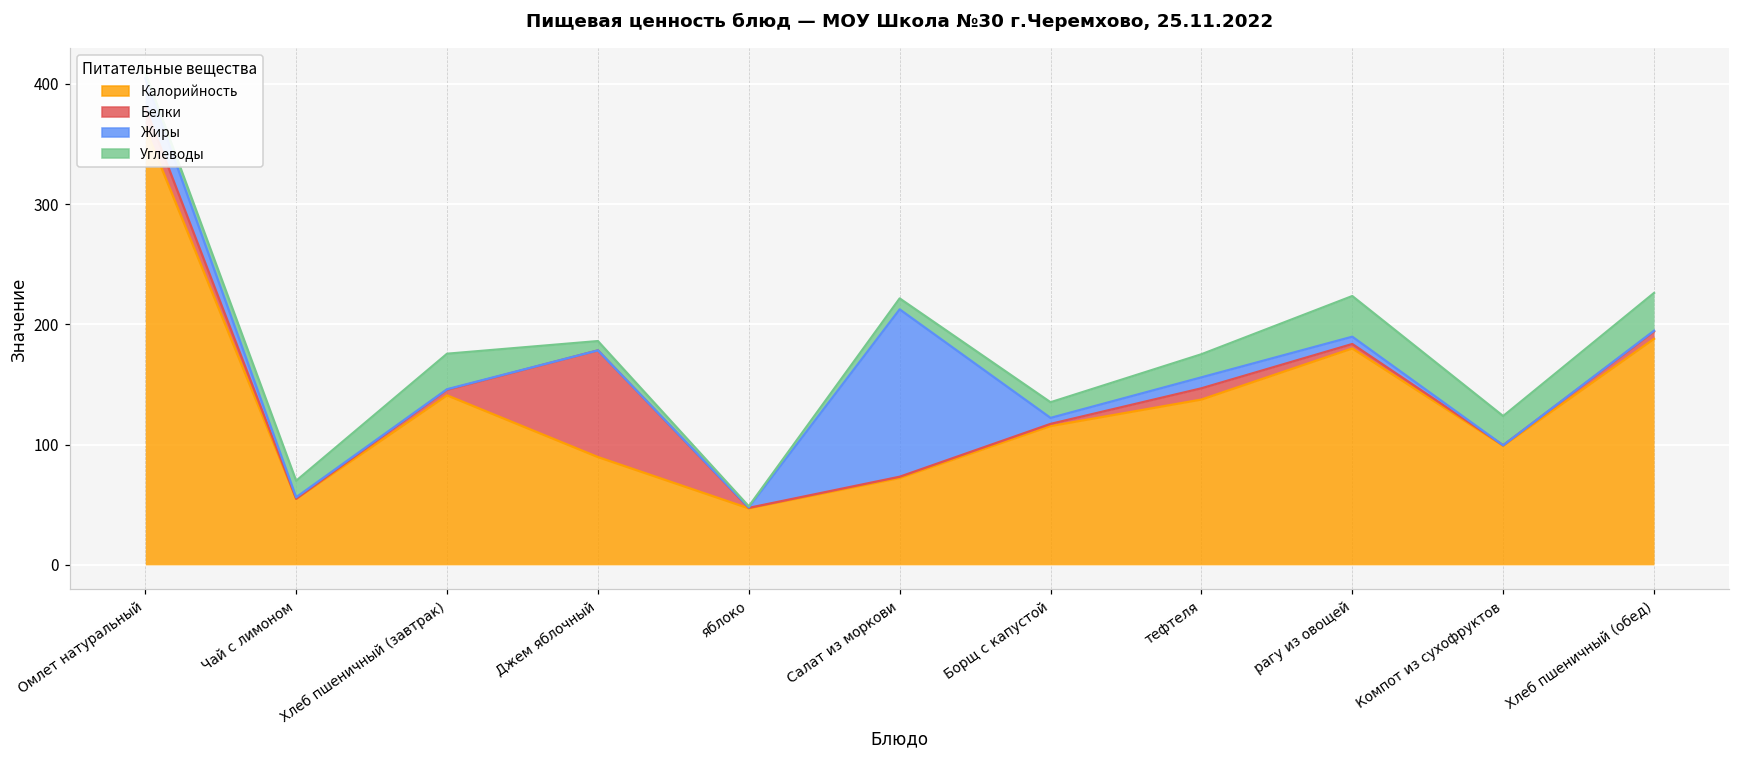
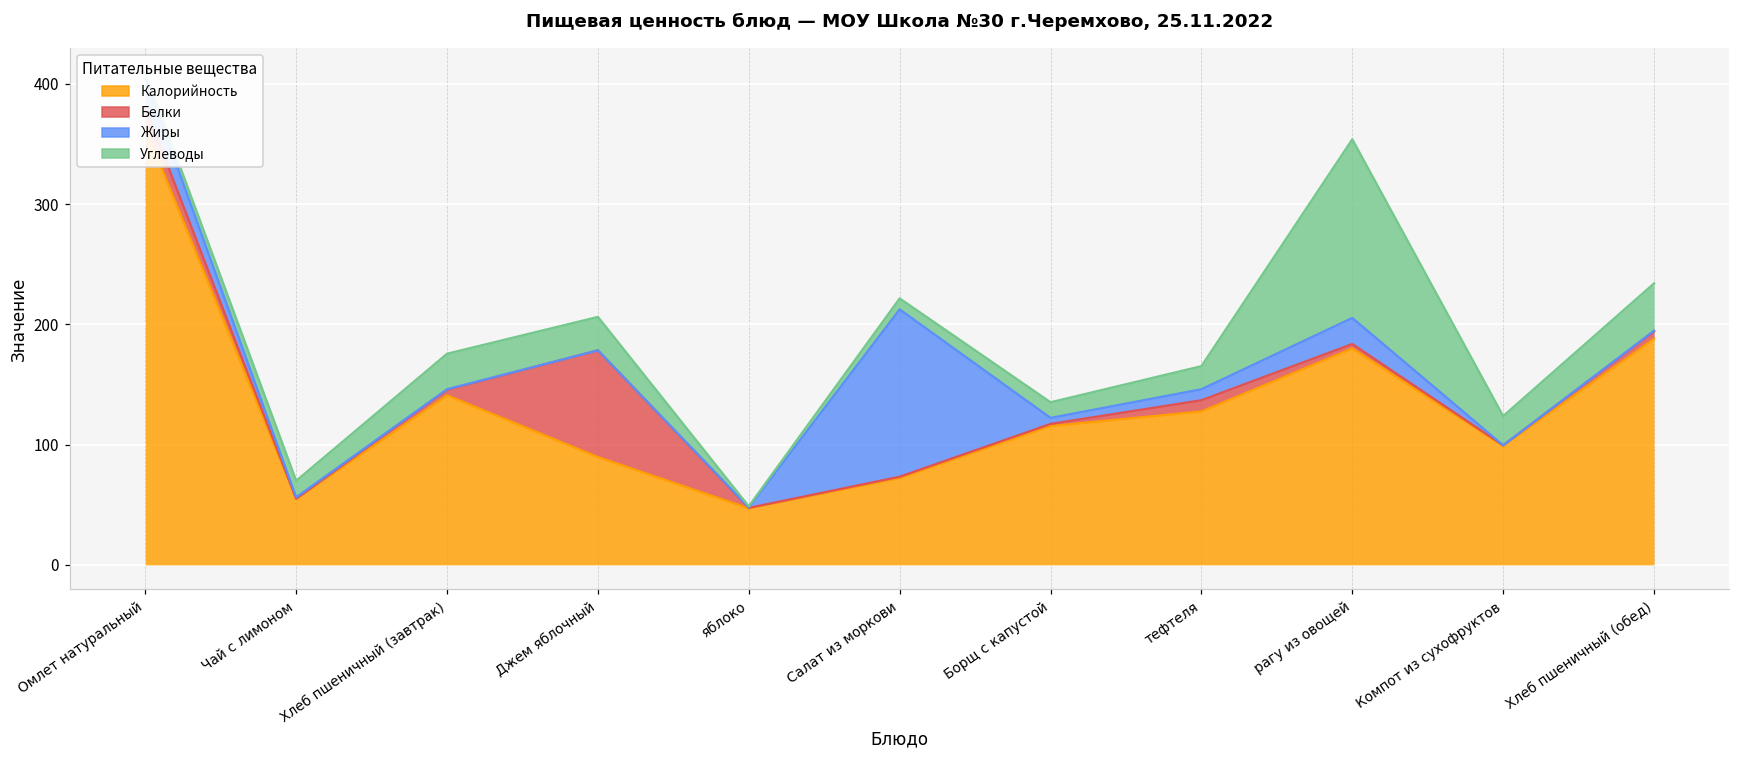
  {
    "Калорийность": {
      "Хлеб пшеничный (завтрак)": 141,
      "Джем яблочный": 90,
-     "тефтеля": 138,
+     "тефтеля": 128,
      "рагу из овощей": 180,
      "Хлеб пшеничный (обед)": 188
    },
    "Белки": {
      "тефтеля": 9,
      "рагу из овощей": 4
    },
    "Жиры": {
      "Салат из моркови": 139,
      "Борщ с капустой": 5,
      "тефтеля": 9,
-     "рагу из овощей": 6
+     "рагу из овощей": 22
    },
    "Углеводы": {
      "Чай с лимоном": 14,
      "Хлеб пшеничный (завтрак)": 30,
-     "Джем яблочный": 8,
+     "Джем яблочный": 28,
      "Салат из моркови": 9,
      "Борщ с капустой": 13,
      "тефтеля": 19,
-     "рагу из овощей": 34,
+     "рагу из овощей": 149,
      "Компот из сухофруктов": 24,
-     "Хлеб пшеничный (обед)": 31
+     "Хлеб пшеничный (обед)": 39
    }
  }
